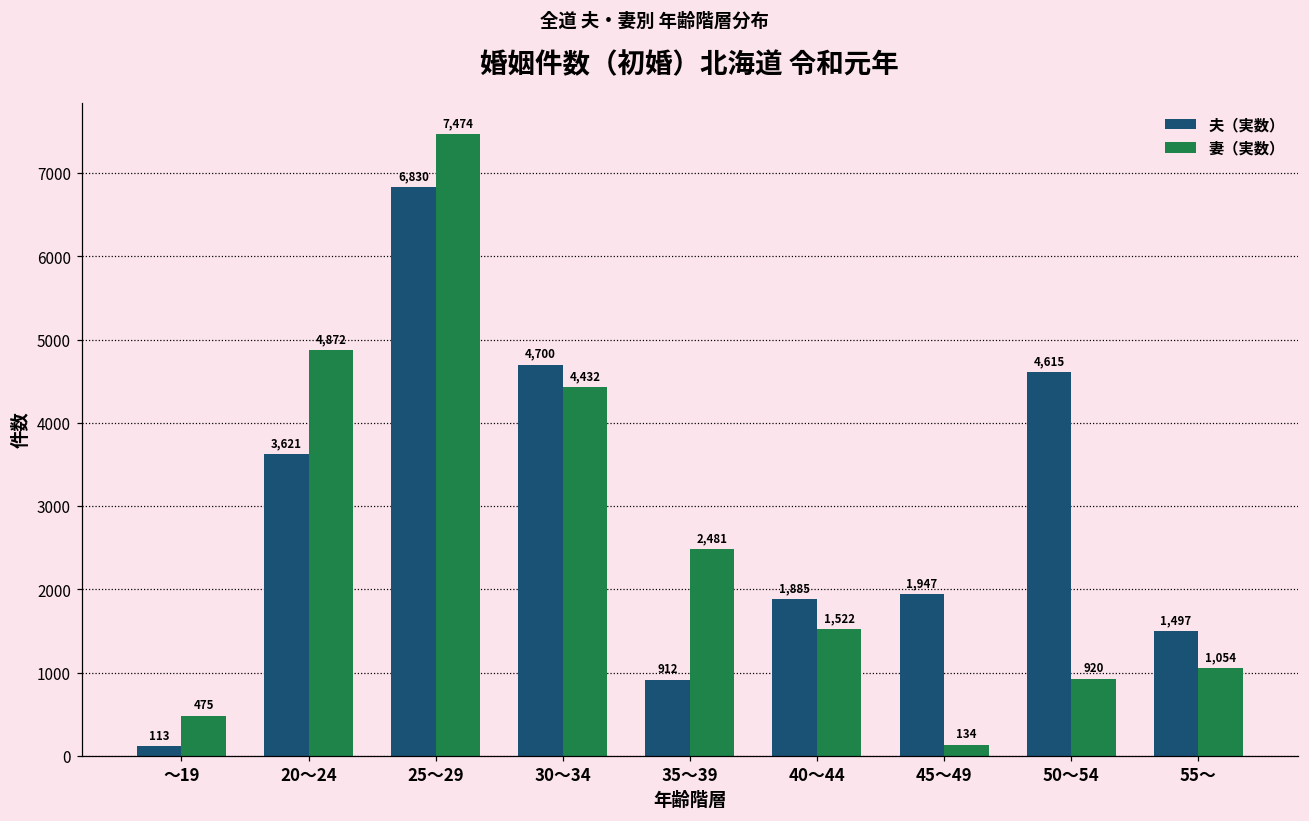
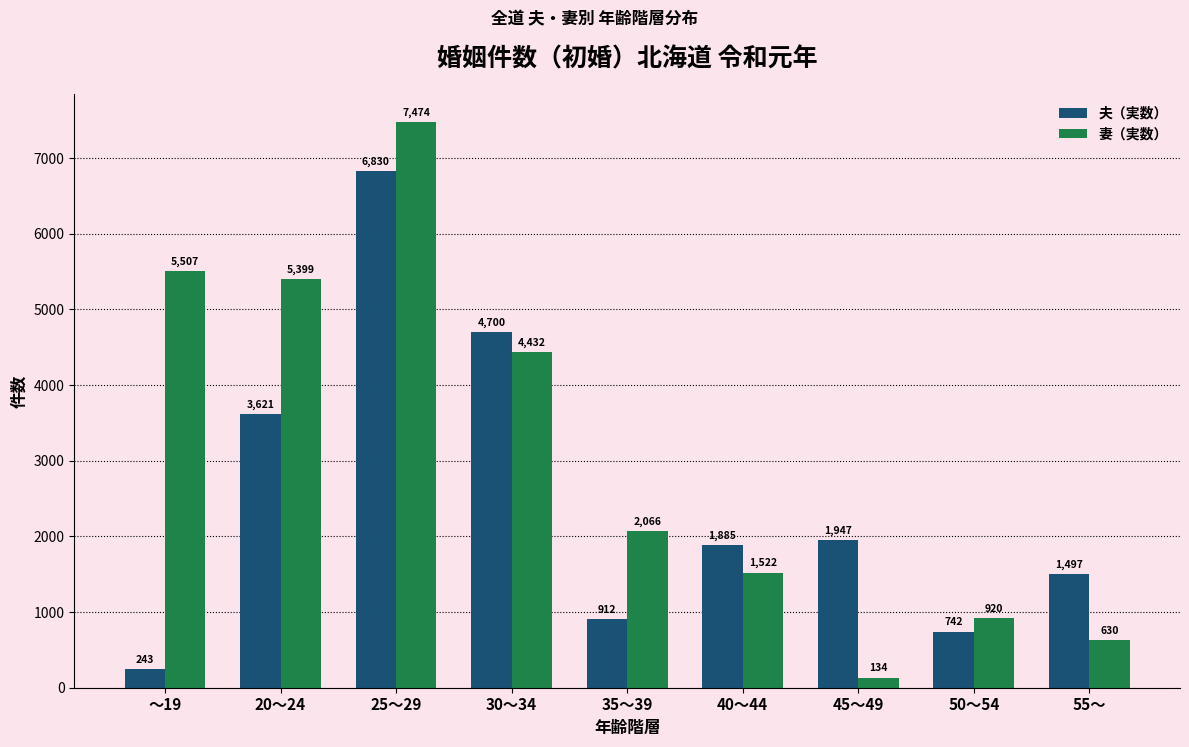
  {
    "夫（実数）": {
-     "～19": "113",
+     "～19": "243",
      "20～24": "3,621",
      "25～29": "6,830",
      "30～34": "4,700",
      "35～39": "912",
      "40～44": "1,885",
      "45～49": "1,947",
-     "50～54": "4,615",
+     "50～54": "742",
      "55～": "1,497"
    },
    "妻（実数）": {
-     "～19": "475",
-     "20～24": "4,872",
+     "～19": "5,507",
+     "20～24": "5,399",
      "25～29": "7,474",
      "30～34": "4,432",
-     "35～39": "2,481",
+     "35～39": "2,066",
      "40～44": "1,522",
      "45～49": "134",
      "50～54": "920",
-     "55～": "1,054"
+     "55～": "630"
    }
  }
